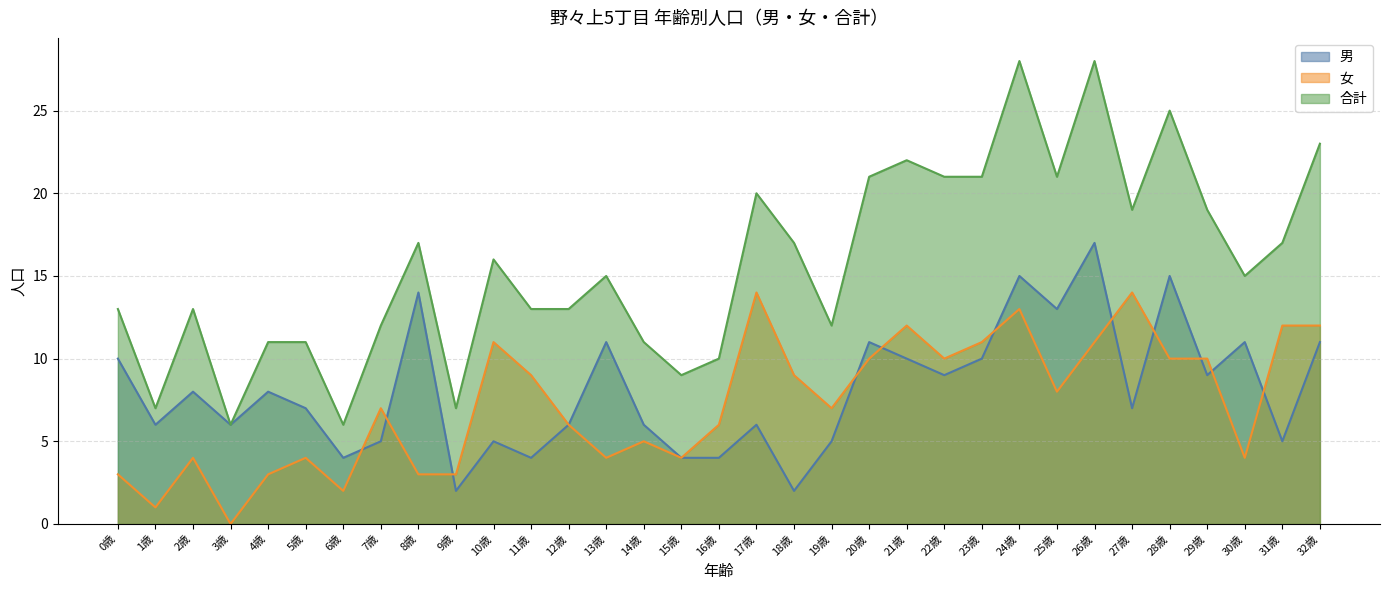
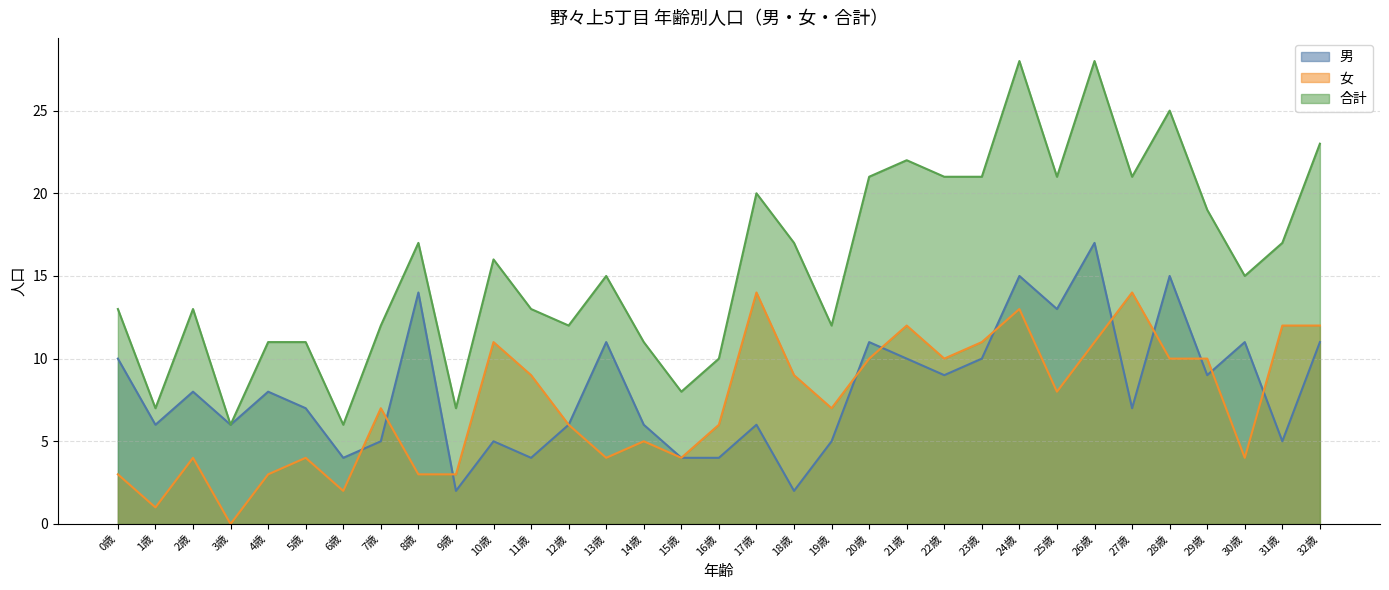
  {
    "男": {
      "0歳": 10,
      "1歳": 6,
      "2歳": 8,
      "4歳": 8,
      "5歳": 7,
      "6歳": 4,
      "7歳": 5,
      "8歳": 14,
      "9歳": 2,
      "10歳": 5,
      "11歳": 4,
      "13歳": 11,
      "14歳": 6,
      "16歳": 4,
      "17歳": 6,
      "18歳": 2,
      "19歳": 5,
      "20歳": 11,
      "21歳": 10,
      "22歳": 9,
      "23歳": 10,
      "24歳": 15,
      "25歳": 13,
      "26歳": 17,
      "27歳": 7,
      "28歳": 15,
      "29歳": 9,
      "30歳": 11,
      "31歳": 5,
      "32歳": 11
    },
    "女": {
      "0歳": 3,
      "1歳": 1,
      "2歳": 4,
      "3歳": 0,
      "4歳": 3,
      "5歳": 4,
      "6歳": 2,
      "7歳": 7,
      "8歳": 3,
      "9歳": 3,
      "10歳": 11,
      "11歳": 9,
      "13歳": 4,
      "14歳": 5,
      "16歳": 6,
      "17歳": 14,
      "18歳": 9,
      "19歳": 7,
      "20歳": 10,
      "21歳": 12,
      "22歳": 10,
      "23歳": 11,
      "24歳": 13,
      "25歳": 8,
      "26歳": 11,
      "27歳": 14,
      "28歳": 10,
      "29歳": 10,
      "30歳": 4,
      "31歳": 12,
      "32歳": 12
    },
    "合計": {
      "0歳": 13,
      "1歳": 7,
      "2歳": 13,
      "4歳": 11,
      "5歳": 11,
      "6歳": 6,
      "7歳": 12,
      "8歳": 17,
      "9歳": 7,
      "10歳": 16,
      "11歳": 13,
-     "12歳": 13,
+     "12歳": 12,
      "13歳": 15,
      "14歳": 11,
-     "15歳": 9,
+     "15歳": 8,
      "16歳": 10,
      "17歳": 20,
      "18歳": 17,
      "19歳": 12,
      "20歳": 21,
      "21歳": 22,
      "22歳": 21,
      "23歳": 21,
      "24歳": 28,
      "25歳": 21,
      "26歳": 28,
-     "27歳": 19,
+     "27歳": 21,
      "28歳": 25,
      "29歳": 19,
      "30歳": 15,
      "31歳": 17,
      "32歳": 23
    }
  }
